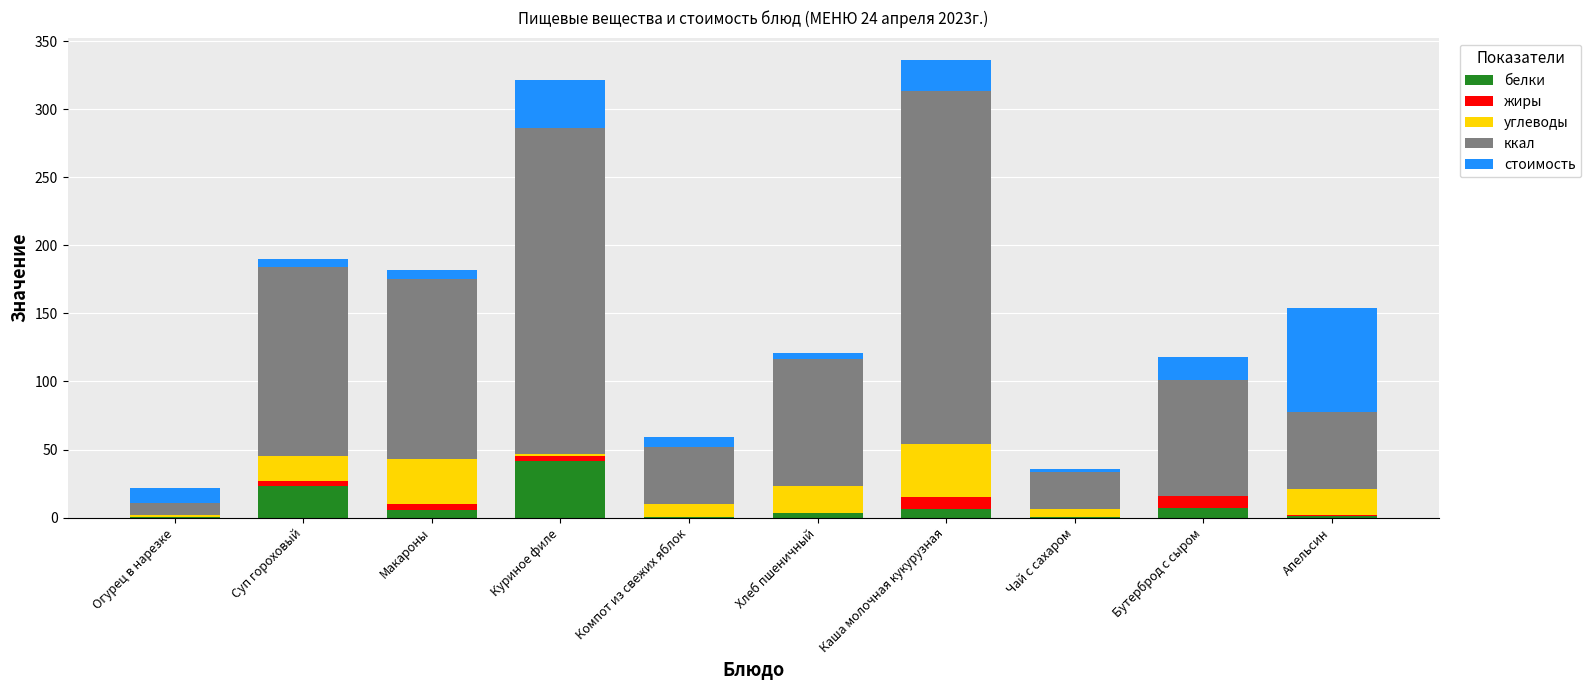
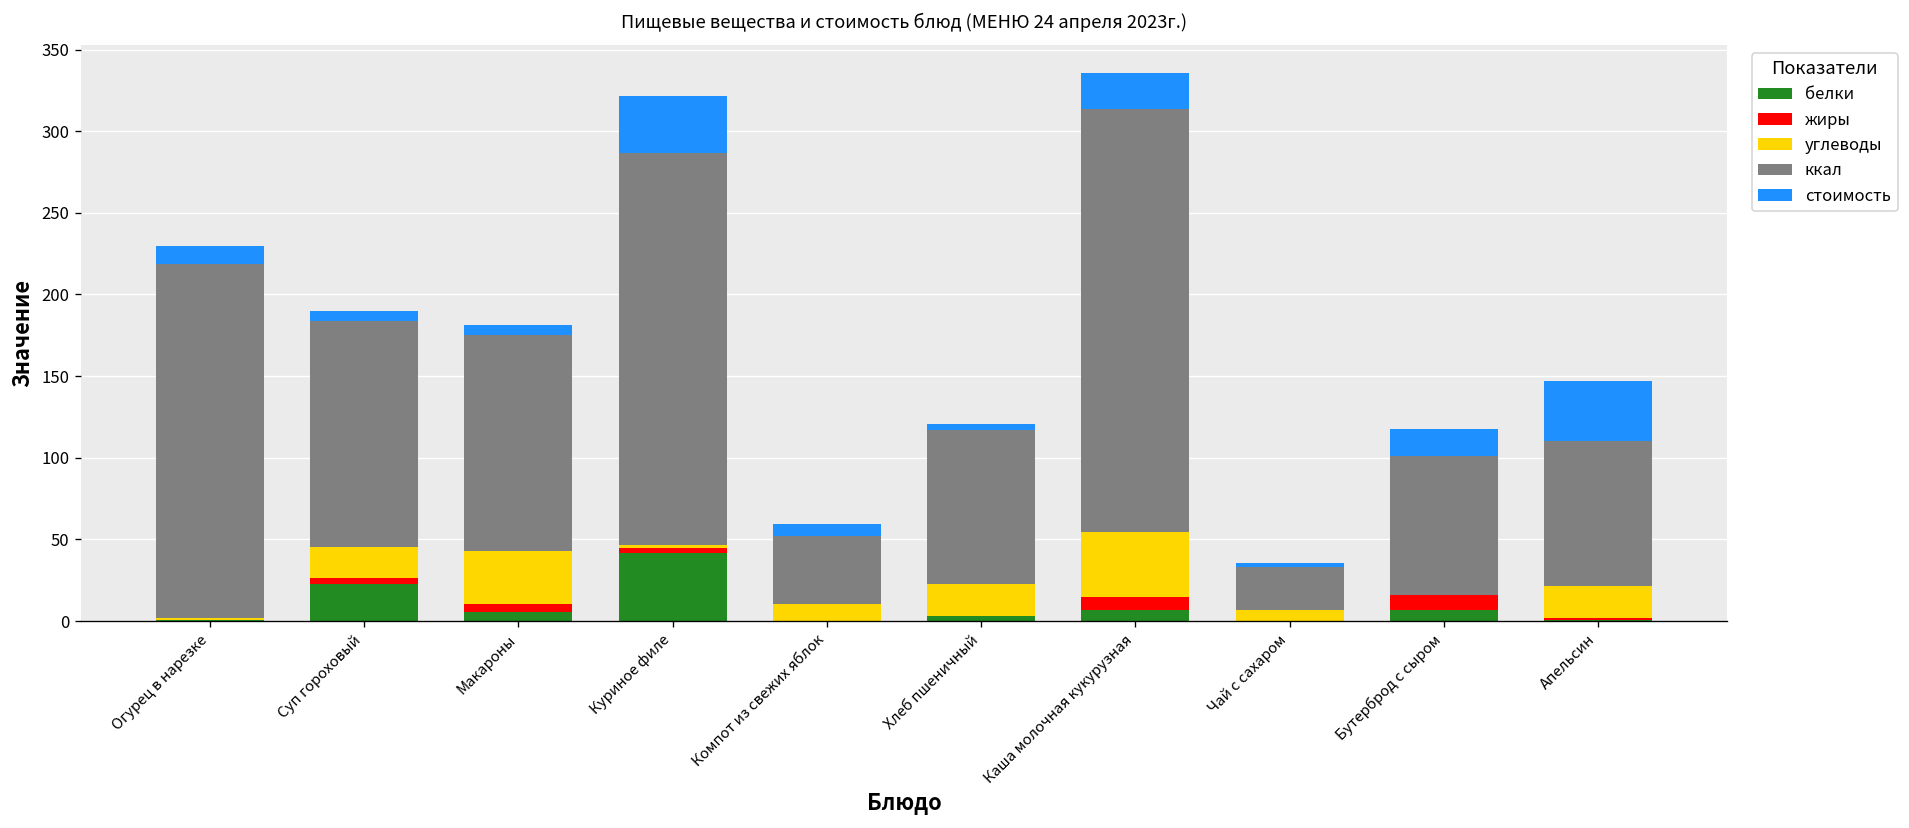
  {
    "белки": {
      "Суп гороховый": 23,
      "Макароны": 5,
      "Куриное филе": 42,
      "Хлеб пшеничный": 3,
      "Каша молочная кукурузная": 7,
      "Бутерброд с сыром": 7
    },
    "жиры": {
      "Суп гороховый": 4,
      "Макароны": 5,
      "Куриное филе": 3,
      "Каша молочная кукурузная": 8,
      "Чай с сахаром": 0,
      "Бутерброд с сыром": 9
    },
    "углеводы": {
      "Суп гороховый": 19,
      "Макароны": 33,
      "Компот из свежих яблок": 10,
      "Хлеб пшеничный": 20,
      "Каша молочная кукурузная": 40,
      "Чай с сахаром": 6,
      "Бутерброд с сыром": 0,
      "Апельсин": 20
    },
    "ккал": {
-     "Огурец в нарезке": 9,
+     "Огурец в нарезке": 217,
      "Суп гороховый": 139,
      "Макароны": 132,
      "Куриное филе": 240,
      "Компот из свежих яблок": 42,
      "Хлеб пшеничный": 94,
      "Каша молочная кукурузная": 259,
      "Чай с сахаром": 27,
      "Бутерброд с сыром": 85,
-     "Апельсин": 56
+     "Апельсин": 89
    },
    "стоимость": {
      "Огурец в нарезке": 11,
      "Суп гороховый": 6,
      "Макароны": 6,
      "Куриное филе": 35,
      "Компот из свежих яблок": 8,
      "Хлеб пшеничный": 4,
      "Каша молочная кукурузная": 23,
      "Чай с сахаром": 2,
      "Бутерброд с сыром": 17,
-     "Апельсин": 77
+     "Апельсин": 37
    }
  }
